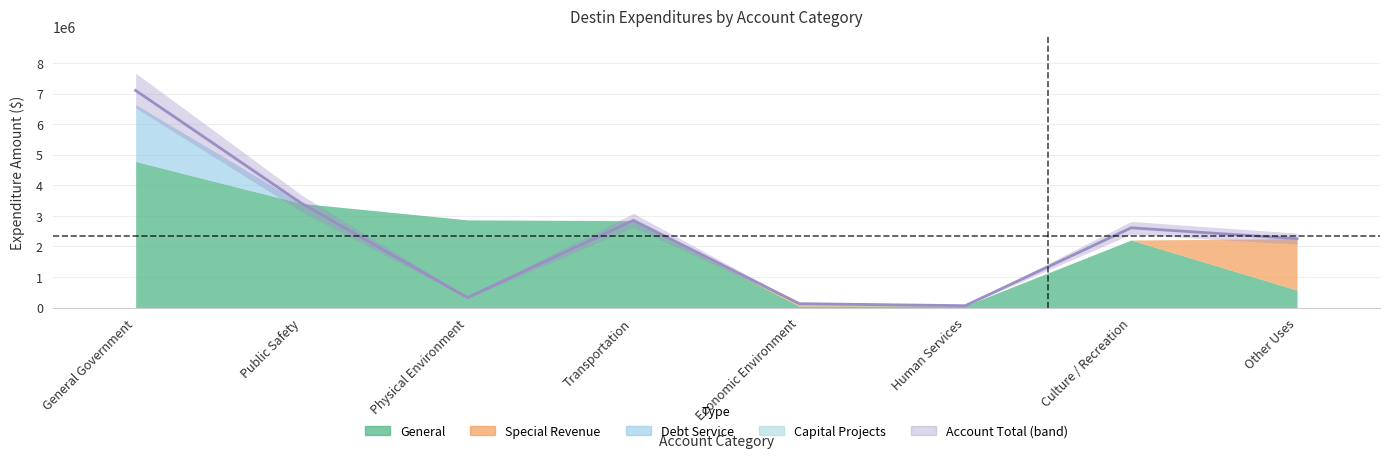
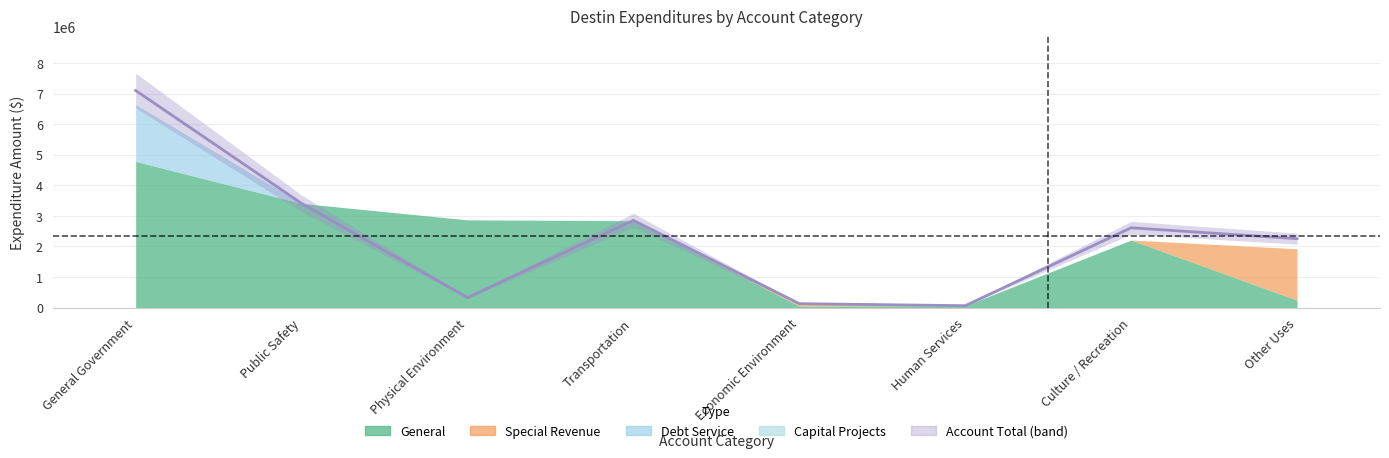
  {
    "General": {
-     "Other Uses": 600000
+     "Other Uses": 200000
    }
  }
